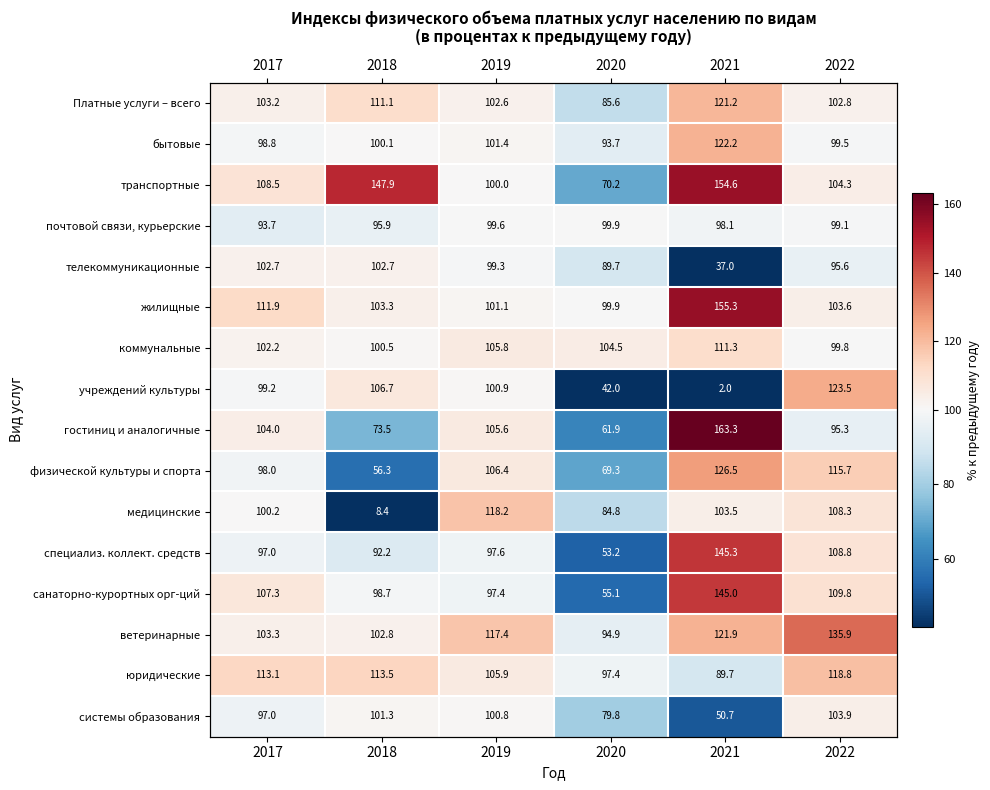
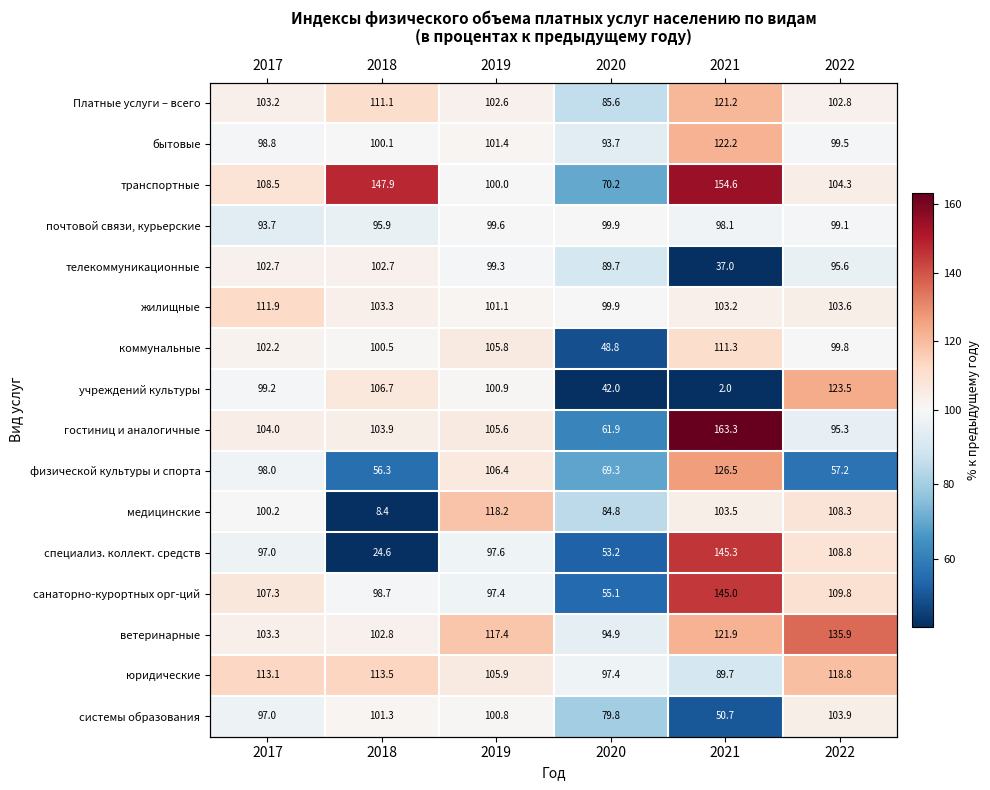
  {
    "Платные услуги – всего": {
      "2017": 103.2,
      "2018": 111.1,
      "2019": 102.6,
      "2020": 85.6,
      "2021": 121.2,
      "2022": 102.8
    },
    "бытовые": {
      "2017": 98.8,
      "2018": 100.1,
      "2019": 101.4,
      "2020": 93.7,
      "2021": 122.2,
      "2022": 99.5
    },
    "транспортные": {
      "2017": 108.5,
      "2018": 147.9,
      "2019": 100.0,
      "2020": 70.2,
      "2021": 154.6,
      "2022": 104.3
    },
    "почтовой связи, курьерские": {
      "2017": 93.7,
      "2018": 95.9,
      "2019": 99.6,
      "2020": 99.9,
      "2021": 98.1,
      "2022": 99.1
    },
    "телекоммуникационные": {
      "2017": 102.7,
      "2018": 102.7,
      "2019": 99.3,
      "2020": 89.7,
      "2021": 37.0,
      "2022": 95.6
    },
    "жилищные": {
      "2017": 111.9,
      "2018": 103.3,
      "2019": 101.1,
      "2020": 99.9,
-     "2021": 155.3,
+     "2021": 103.2,
      "2022": 103.6
    },
    "коммунальные": {
      "2017": 102.2,
      "2018": 100.5,
      "2019": 105.8,
-     "2020": 104.5,
+     "2020": 48.8,
      "2021": 111.3,
      "2022": 99.8
    },
    "учреждений культуры": {
      "2017": 99.2,
      "2018": 106.7,
      "2019": 100.9,
      "2020": 42.0,
      "2021": 2.0,
      "2022": 123.5
    },
    "гостиниц и аналогичные": {
      "2017": 104.0,
-     "2018": 73.5,
+     "2018": 103.9,
      "2019": 105.6,
      "2020": 61.9,
      "2021": 163.3,
      "2022": 95.3
    },
    "физической культуры и спорта": {
      "2017": 98.0,
      "2018": 56.3,
      "2019": 106.4,
      "2020": 69.3,
      "2021": 126.5,
-     "2022": 115.7
+     "2022": 57.2
    },
    "медицинские": {
      "2017": 100.2,
      "2018": 8.4,
      "2019": 118.2,
      "2020": 84.8,
      "2021": 103.5,
      "2022": 108.3
    },
    "специализ. коллект. средств": {
      "2017": 97.0,
-     "2018": 92.2,
+     "2018": 24.6,
      "2019": 97.6,
      "2020": 53.2,
      "2021": 145.3,
      "2022": 108.8
    },
    "санаторно-курортных орг-ций": {
      "2017": 107.3,
      "2018": 98.7,
      "2019": 97.4,
      "2020": 55.1,
      "2021": 145.0,
      "2022": 109.8
    },
    "ветеринарные": {
      "2017": 103.3,
      "2018": 102.8,
      "2019": 117.4,
      "2020": 94.9,
      "2021": 121.9,
      "2022": 135.9
    },
    "юридические": {
      "2017": 113.1,
      "2018": 113.5,
      "2019": 105.9,
      "2020": 97.4,
      "2021": 89.7,
      "2022": 118.8
    },
    "системы образования": {
      "2017": 97.0,
      "2018": 101.3,
      "2019": 100.8,
      "2020": 79.8,
      "2021": 50.7,
      "2022": 103.9
    }
  }
